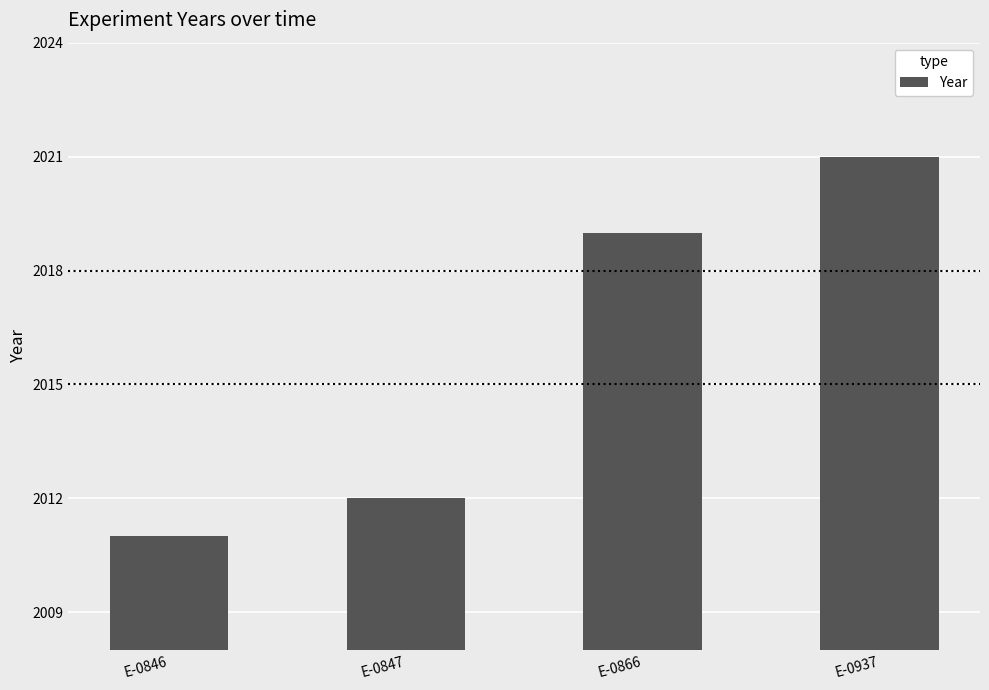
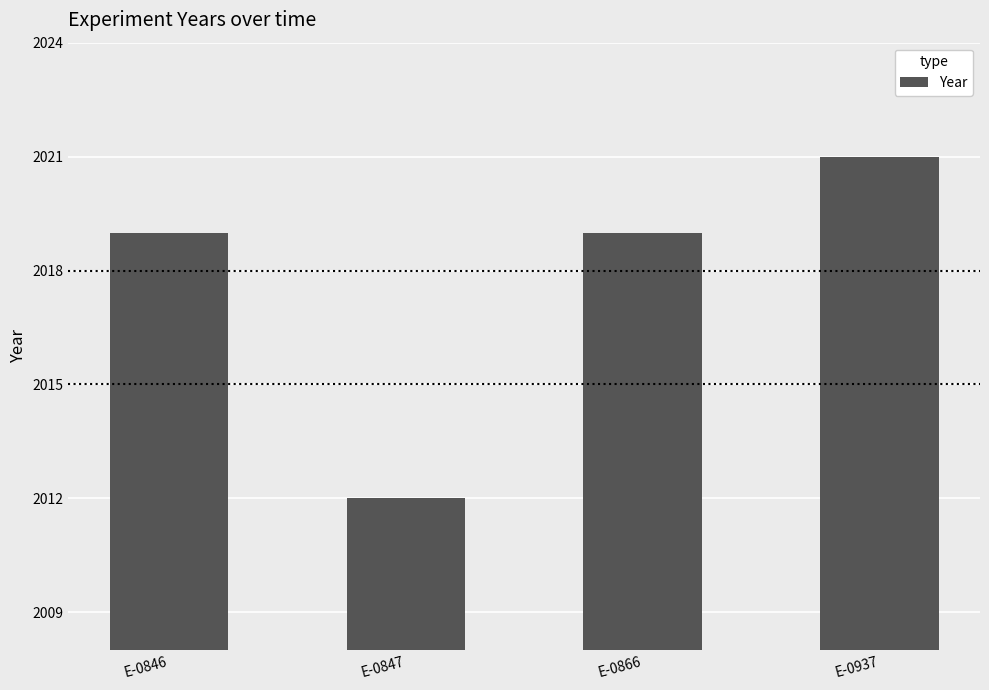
  {
-   "E-0846": 2011,
+   "E-0846": 2019,
    "E-0847": 2012,
    "E-0866": 2019,
    "E-0937": 2021
  }
